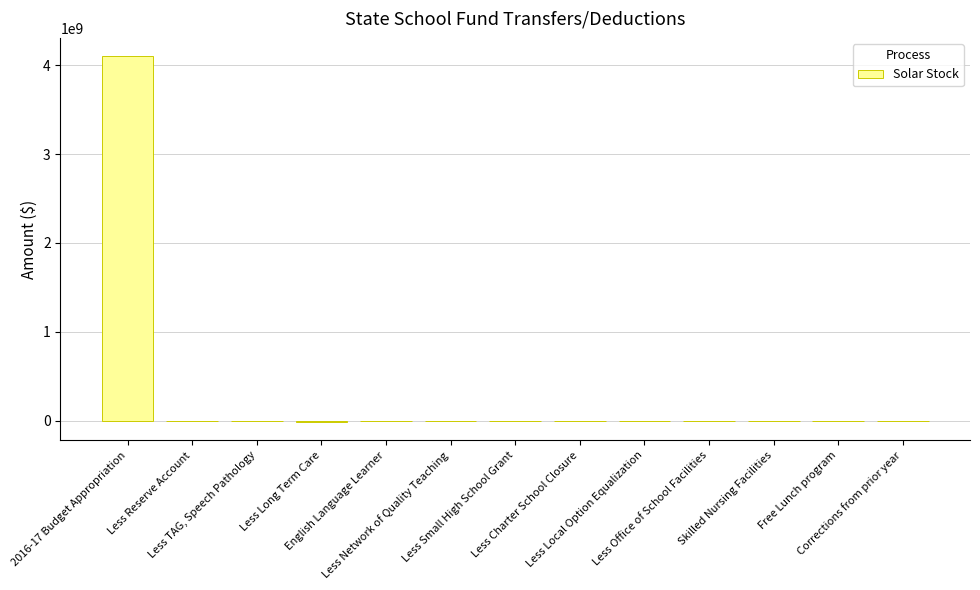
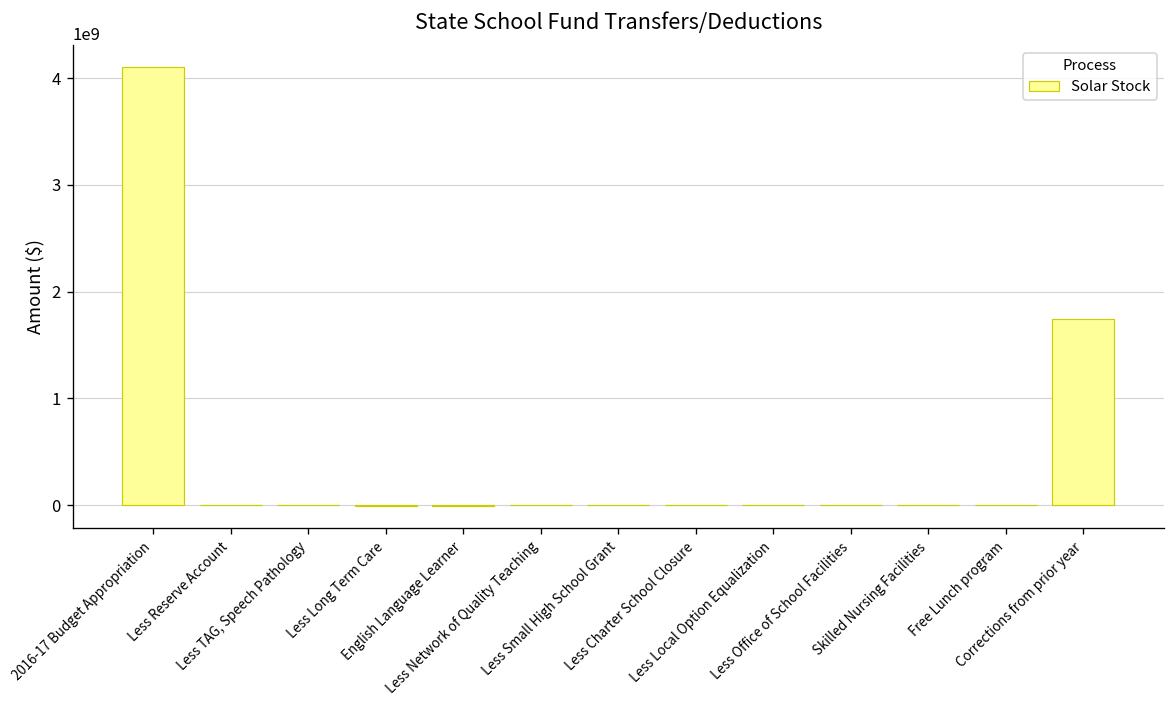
  {
    "2016-17 Budget Appropriation": 4100000000,
    "Less Reserve Account": 0,
-   "Corrections from prior year": 0
+   "Corrections from prior year": 1700000000
  }
